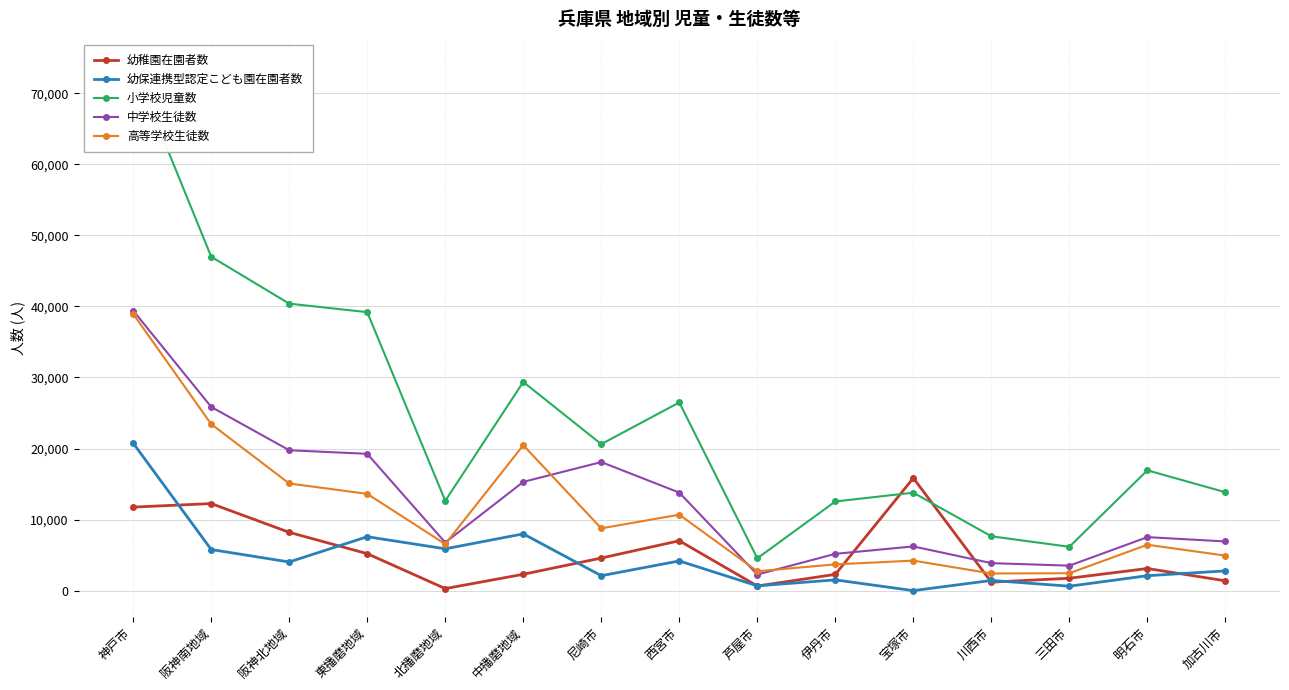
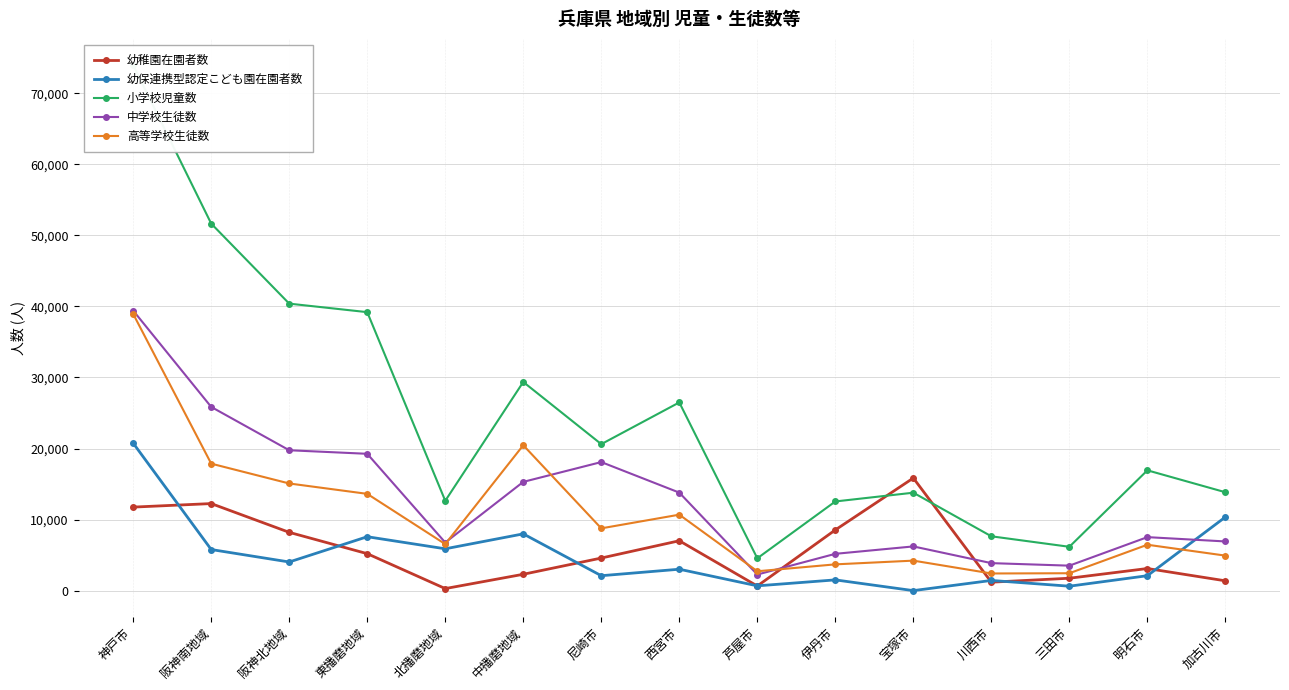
  {
    "幼稚園在園者数": {
      "神戸市": "12,000",
      "阪神南地域": "12,000",
      "阪神北地域": "8,000",
      "東播磨地域": "5,000",
      "北播磨地域": "0",
      "中播磨地域": "2,000",
      "尼崎市": "5,000",
      "西宮市": "7,000",
-     "伊丹市": "2,000",
+     "伊丹市": "9,000",
      "宝塚市": "16,000",
      "三田市": "2,000",
      "明石市": "3,000",
      "加古川市": "1,000"
    },
    "幼保連携型認定こども園在園者数": {
      "神戸市": "21,000",
      "阪神南地域": "6,000",
      "阪神北地域": "4,000",
      "東播磨地域": "8,000",
      "北播磨地域": "6,000",
      "中播磨地域": "8,000",
      "尼崎市": "2,000",
-     "西宮市": "4,000",
+     "西宮市": "3,000",
      "伊丹市": "2,000",
      "宝塚市": "0",
      "三田市": "1,000",
      "明石市": "2,000",
-     "加古川市": "3,000"
+     "加古川市": "10,000"
    },
    "小学校児童数": {
-     "阪神南地域": "47,000",
+     "阪神南地域": "52,000",
      "阪神北地域": "40,000",
      "東播磨地域": "39,000",
      "北播磨地域": "13,000",
      "中播磨地域": "29,000",
      "尼崎市": "21,000",
      "西宮市": "26,000",
      "芦屋市": "5,000",
      "伊丹市": "13,000",
      "宝塚市": "14,000",
      "川西市": "8,000",
      "三田市": "6,000",
      "明石市": "17,000",
      "加古川市": "14,000"
    },
    "中学校生徒数": {
      "神戸市": "39,000",
      "阪神南地域": "26,000",
      "阪神北地域": "20,000",
      "東播磨地域": "19,000",
      "中播磨地域": "15,000",
      "尼崎市": "18,000",
      "西宮市": "14,000",
      "芦屋市": "2,000",
      "伊丹市": "5,000",
      "宝塚市": "6,000",
      "川西市": "4,000",
      "三田市": "4,000",
      "明石市": "8,000",
      "加古川市": "7,000"
    },
    "高等学校生徒数": {
      "神戸市": "39,000",
-     "阪神南地域": "23,000",
+     "阪神南地域": "18,000",
      "阪神北地域": "15,000",
      "東播磨地域": "14,000",
      "中播磨地域": "20,000",
      "尼崎市": "9,000",
      "西宮市": "11,000",
      "芦屋市": "3,000",
      "伊丹市": "4,000",
      "宝塚市": "4,000",
      "川西市": "2,000",
      "三田市": "2,000",
      "明石市": "6,000",
      "加古川市": "5,000"
    }
  }
